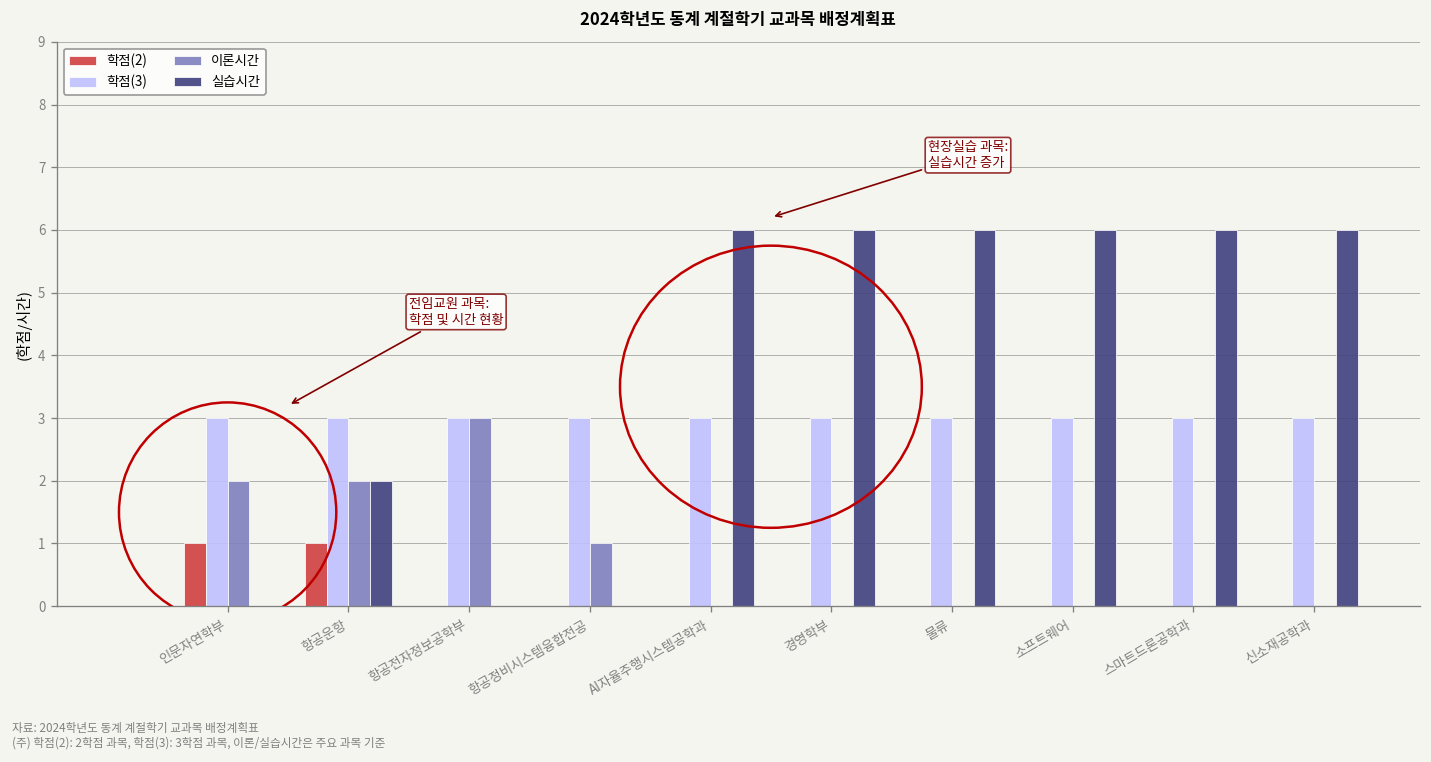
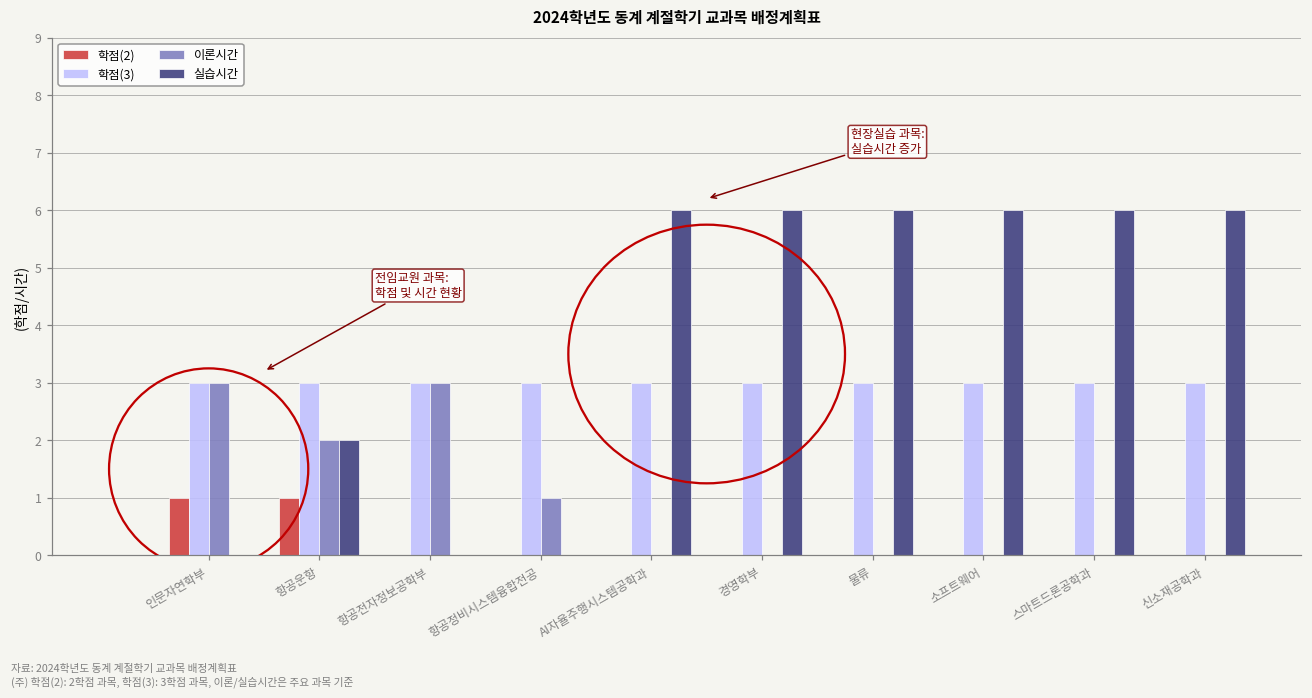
  {
    "학점(2)": {
      "인문자연학부": 1,
      "항공운항": 1,
      "항공전자정보공학부": 0,
      "항공정비시스템융합전공": 0,
      "AI자율주행시스템공학과": 0,
      "경영학부": 0,
      "물류": 0,
      "소프트웨어": 0,
      "스마트드론공학과": 0,
      "신소재공학과": 0
    },
    "학점(3)": {
      "인문자연학부": 3,
      "항공운항": 3,
      "항공전자정보공학부": 3,
      "항공정비시스템융합전공": 3,
      "AI자율주행시스템공학과": 3,
      "경영학부": 3,
      "물류": 3,
      "소프트웨어": 3,
      "스마트드론공학과": 3,
      "신소재공학과": 3
    },
    "이론시간": {
-     "인문자연학부": 2,
+     "인문자연학부": 3,
      "항공운항": 2,
      "항공전자정보공학부": 3,
      "항공정비시스템융합전공": 1,
      "AI자율주행시스템공학과": 0,
      "경영학부": 0,
      "물류": 0,
      "소프트웨어": 0,
      "스마트드론공학과": 0,
      "신소재공학과": 0
    },
    "실습시간": {
      "인문자연학부": 0,
      "항공운항": 2,
      "항공전자정보공학부": 0,
      "항공정비시스템융합전공": 0,
      "AI자율주행시스템공학과": 6,
      "경영학부": 6,
      "물류": 6,
      "소프트웨어": 6,
      "스마트드론공학과": 6,
      "신소재공학과": 6
    }
  }
